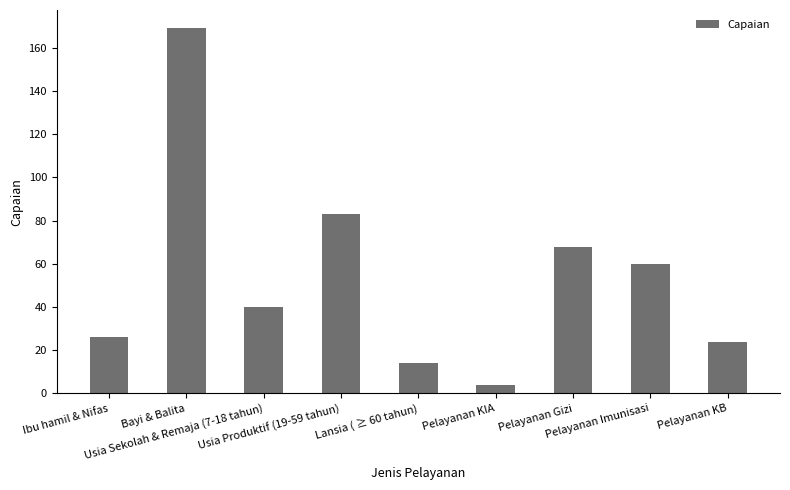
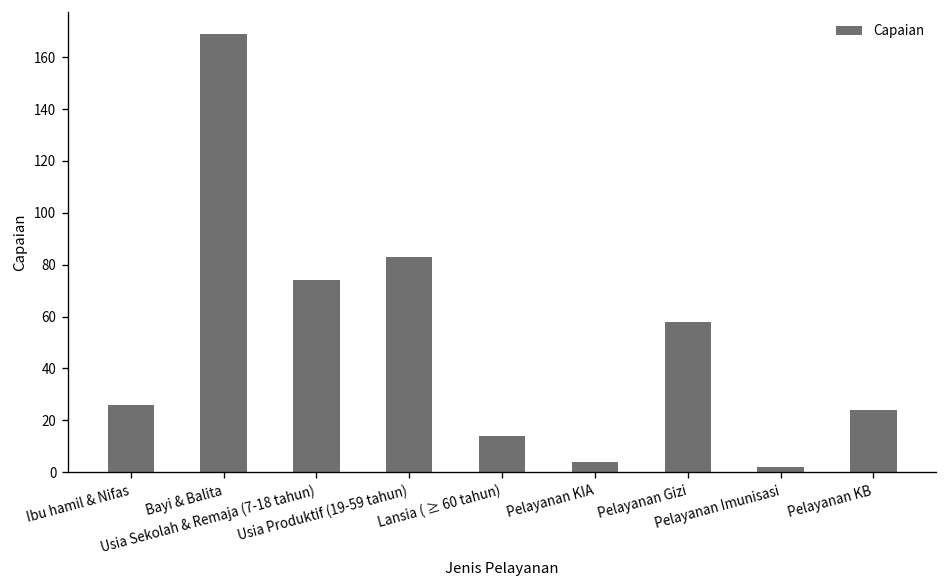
  {
    "Ibu hamil & Nifas": 26,
    "Bayi & Balita": 169,
-   "Usia Sekolah & Remaja (7-18 tahun)": 40,
+   "Usia Sekolah & Remaja (7-18 tahun)": 74,
    "Usia Produktif (19-59 tahun)": 83,
    "Lansia ( ≥ 60 tahun)": 14,
    "Pelayanan KIA": 4,
-   "Pelayanan Gizi": 68,
-   "Pelayanan Imunisasi": 60,
+   "Pelayanan Gizi": 58,
+   "Pelayanan Imunisasi": 2,
    "Pelayanan KB": 24
  }
